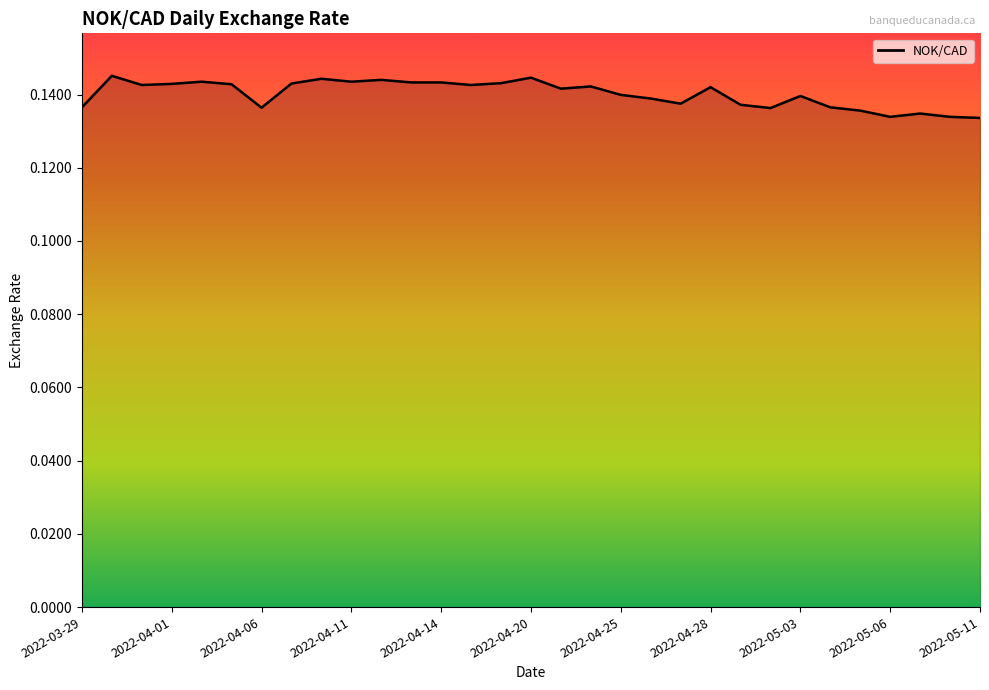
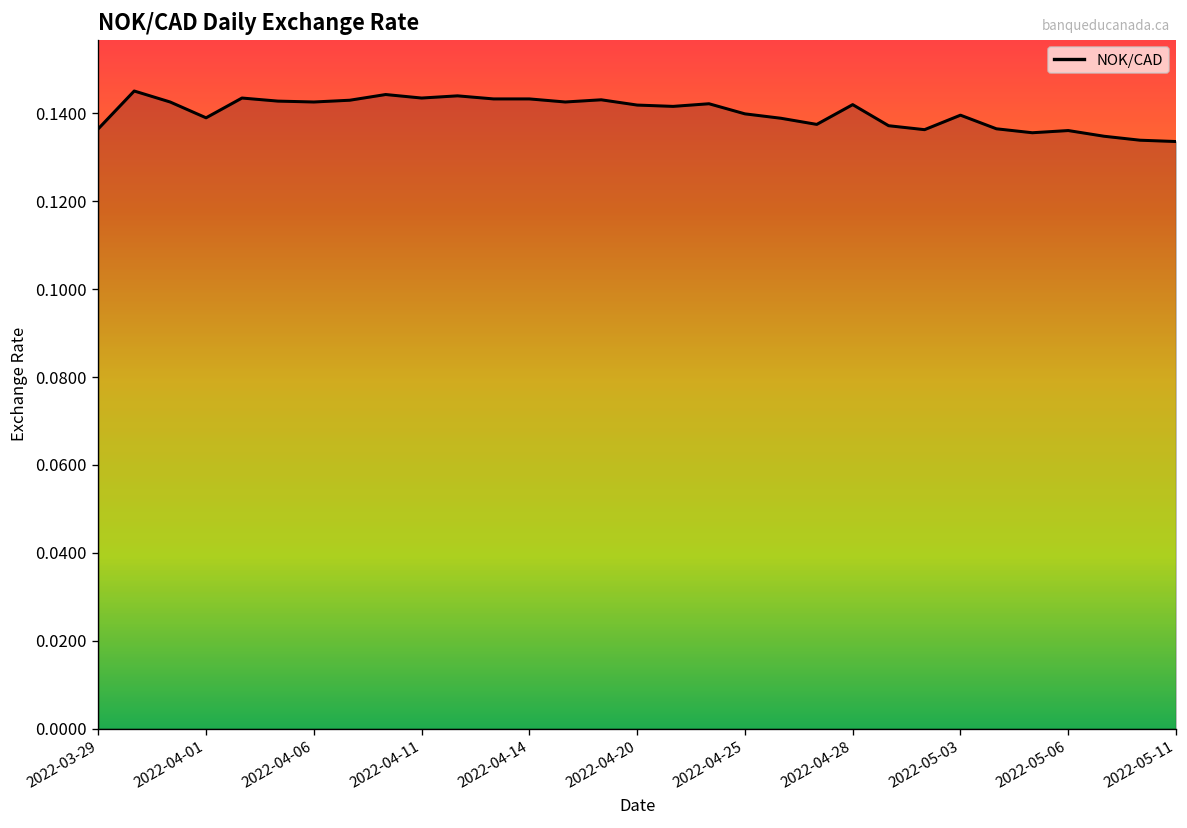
  {
    "2022-03-29": 0.137,
-   "2022-04-01": 0.143,
-   "2022-04-06": 0.136,
+   "2022-04-01": 0.139,
+   "2022-04-06": 0.143,
    "2022-04-11": 0.144,
    "2022-04-14": 0.143,
-   "2022-04-20": 0.145,
+   "2022-04-20": 0.142,
    "2022-04-25": 0.140,
    "2022-04-28": 0.142,
    "2022-05-03": 0.140,
-   "2022-05-06": 0.134,
+   "2022-05-06": 0.136,
    "2022-05-11": 0.134
  }
